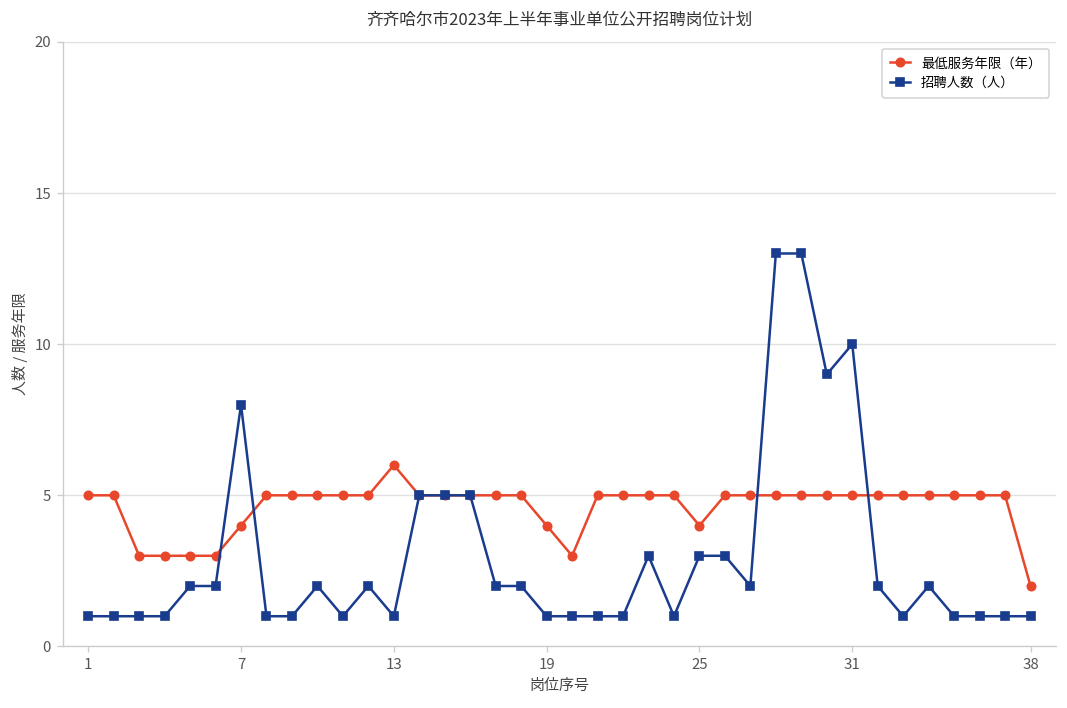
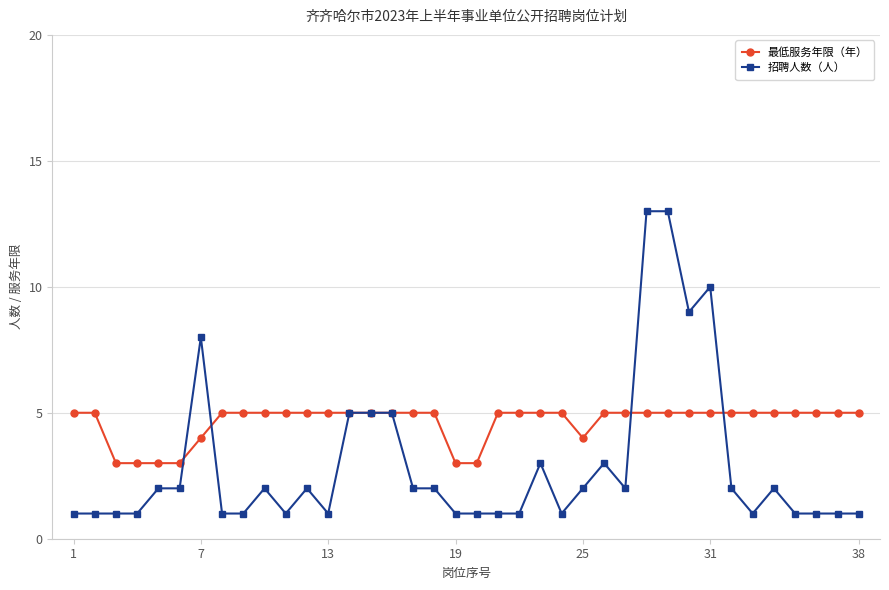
  {
    "最低服务年限（年）": {
      "1": 5,
      "7": 4,
-     "13": 6,
-     "19": 4,
+     "13": 5,
+     "19": 3,
      "25": 4,
      "31": 5,
-     "38": 2
+     "38": 5
    },
    "招聘人数（人）": {
      "1": 1,
      "7": 8,
      "13": 1,
      "19": 1,
-     "25": 3,
+     "25": 2,
      "31": 10,
      "38": 1
    }
  }
